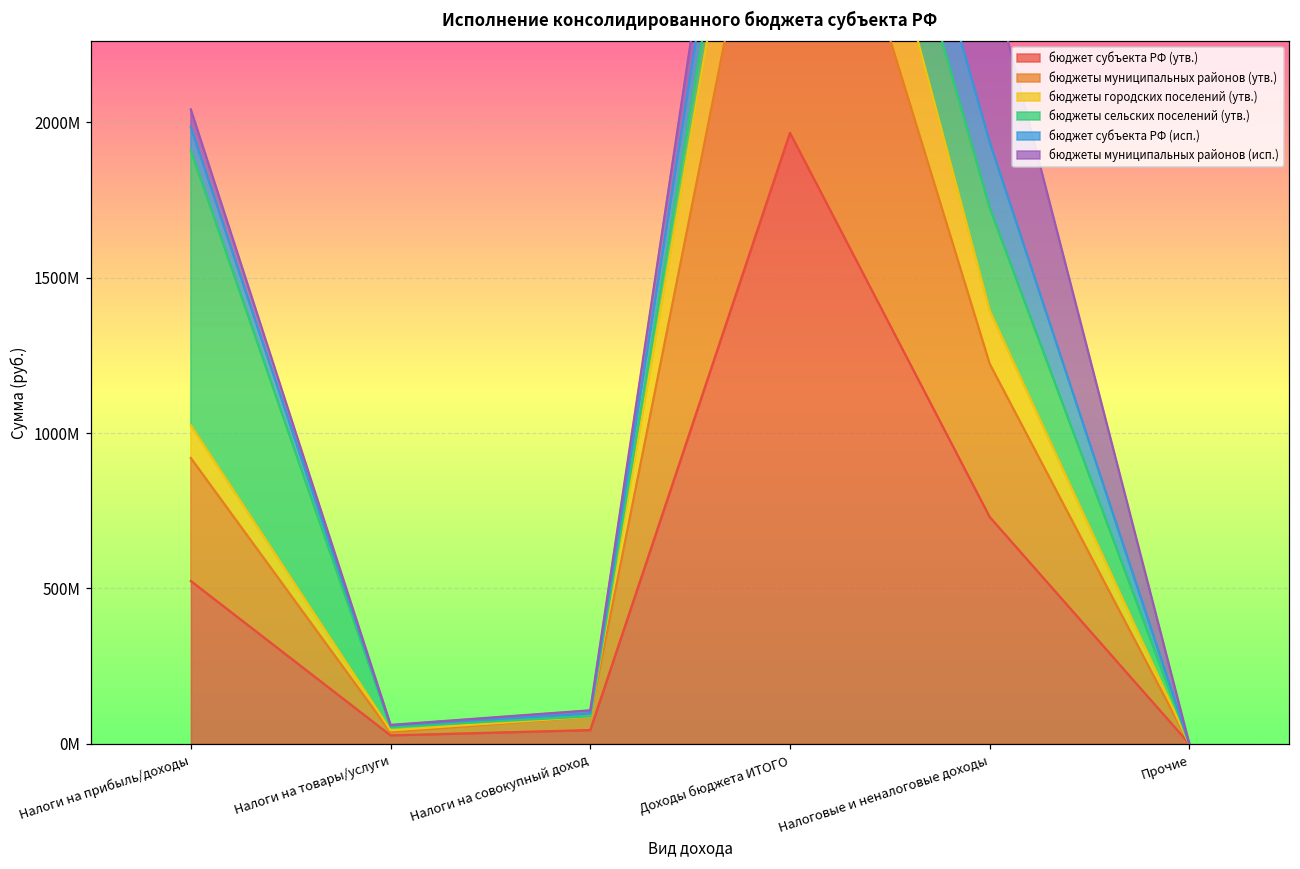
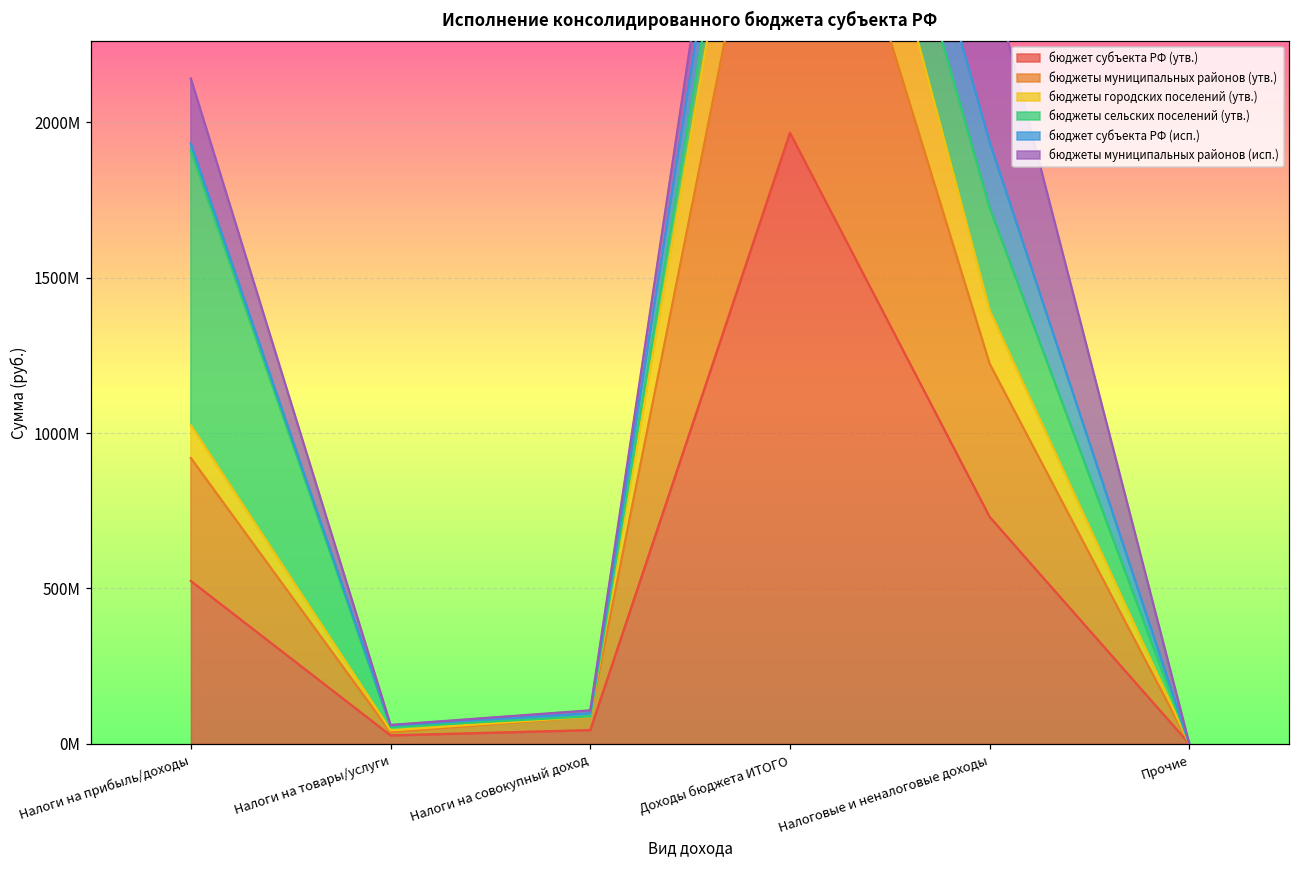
  {
    "бюджеты сельских поселений (утв.)": {
      "Налоги на прибыль/доходы": 880000000,
      "Налоговые и неналоговые доходы": 330000000
    },
    "бюджет субъекта РФ (исп.)": {
-     "Налоги на прибыль/доходы": 70000000,
+     "Налоги на прибыль/доходы": 20000000,
      "Налоги на совокупный доход": 10000000,
      "Налоговые и неналоговые доходы": 210000000
    },
    "бюджеты муниципальных районов (исп.)": {
-     "Налоги на прибыль/доходы": 60000000,
+     "Налоги на прибыль/доходы": 210000000,
      "Налоги на совокупный доход": 10000000
    }
  }
